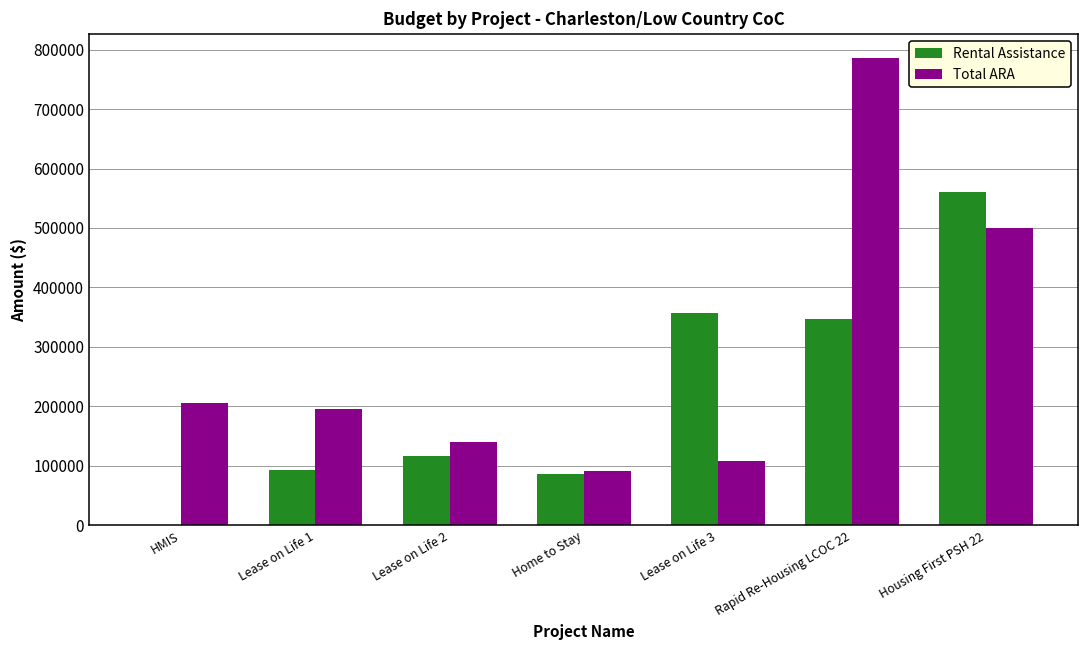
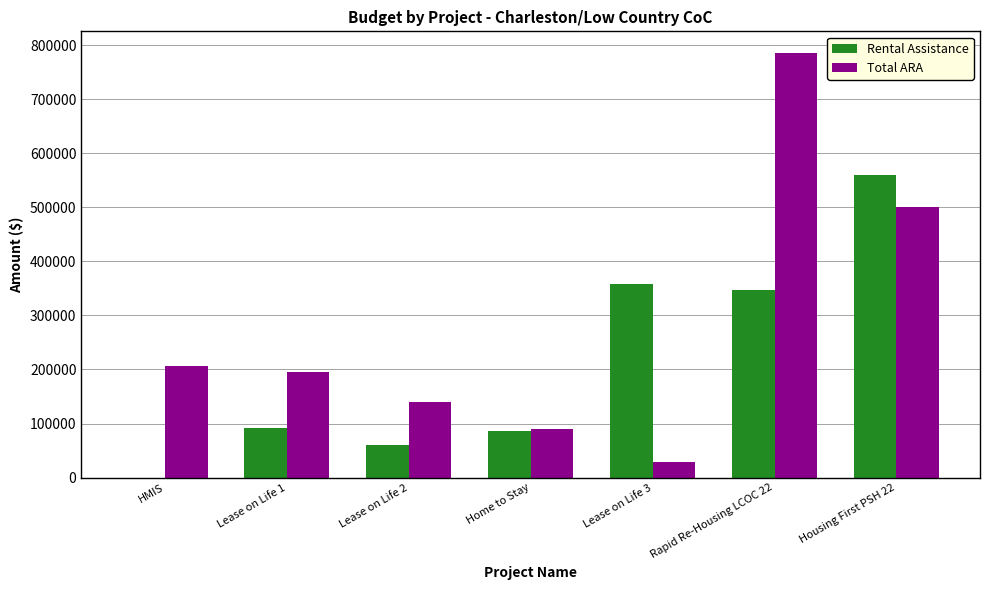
  {
    "Rental Assistance": {
      "HMIS": 0,
      "Lease on Life 1": 90000,
-     "Lease on Life 2": 120000,
+     "Lease on Life 2": 60000,
      "Home to Stay": 90000,
      "Lease on Life 3": 360000,
      "Rapid Re-Housing LCOC 22": 350000,
      "Housing First PSH 22": 560000
    },
    "Total ARA": {
      "HMIS": 210000,
      "Lease on Life 1": 200000,
      "Lease on Life 2": 140000,
      "Home to Stay": 90000,
-     "Lease on Life 3": 110000,
+     "Lease on Life 3": 30000,
      "Rapid Re-Housing LCOC 22": 790000,
      "Housing First PSH 22": 500000
    }
  }
